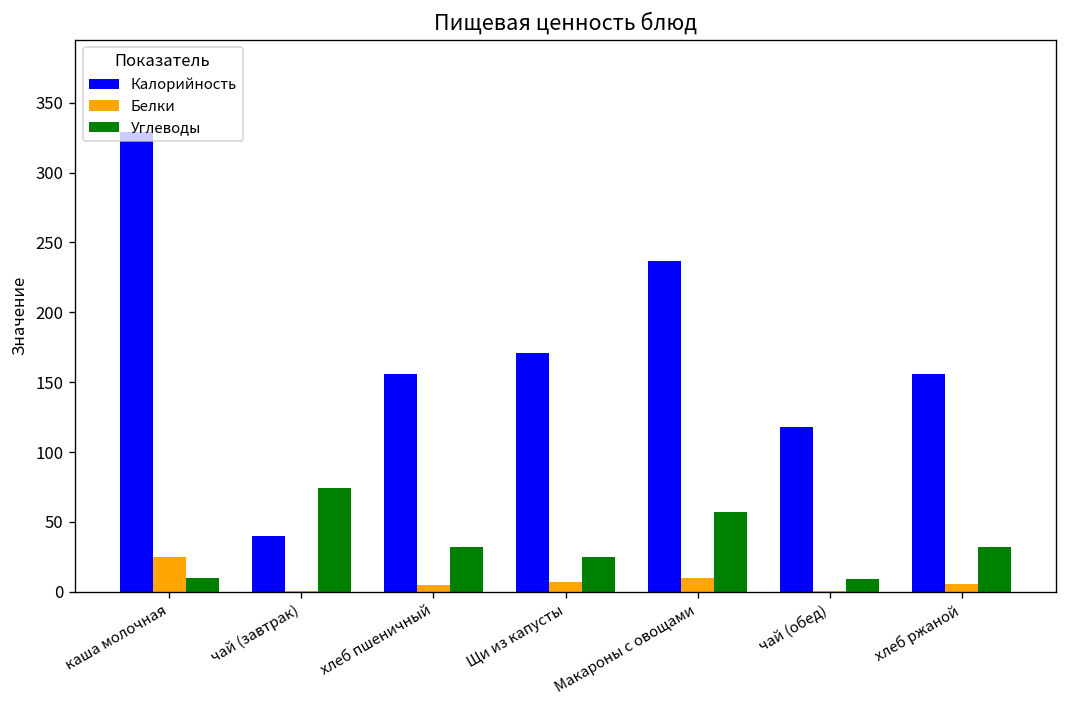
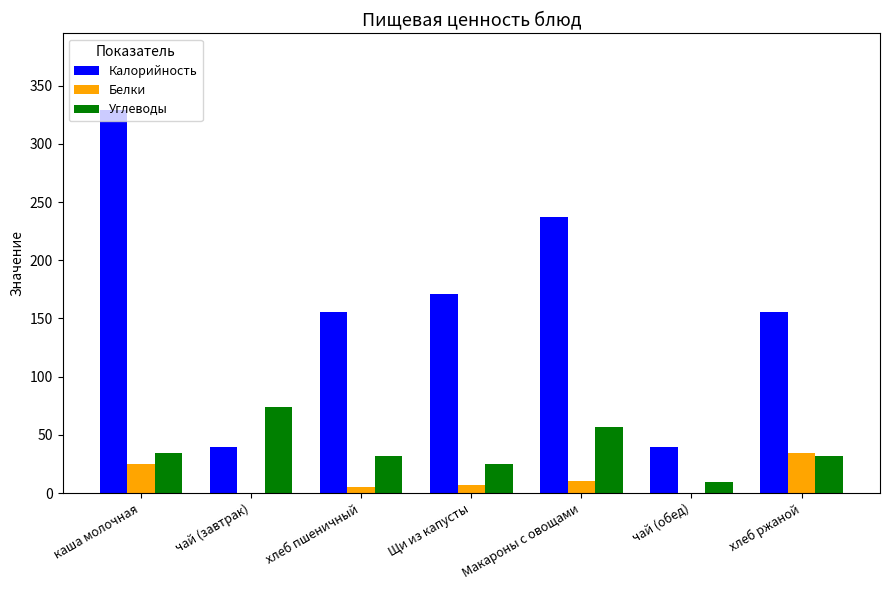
  {
    "Калорийность": {
      "чай (завтрак)": 40,
      "хлеб пшеничный": 156,
      "Щи из капусты": 171,
      "Макароны с овощами": 237,
-     "чай (обед)": 118,
+     "чай (обед)": 40,
      "хлеб ржаной": 156
    },
    "Белки": {
      "каша молочная": 25,
      "хлеб пшеничный": 5,
      "Щи из капусты": 7,
      "Макароны с овощами": 10,
-     "хлеб ржаной": 5
+     "хлеб ржаной": 34
    },
    "Углеводы": {
-     "каша молочная": 10,
+     "каша молочная": 35,
      "чай (завтрак)": 74,
      "хлеб пшеничный": 32,
      "Щи из капусты": 25,
      "Макароны с овощами": 57,
      "чай (обед)": 9,
      "хлеб ржаной": 32
    }
  }
